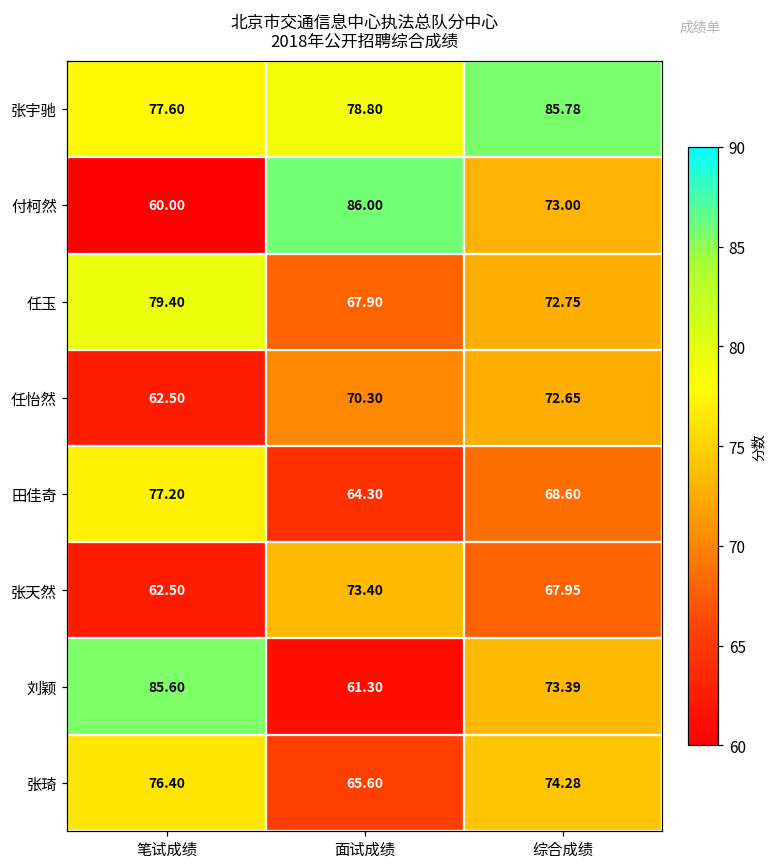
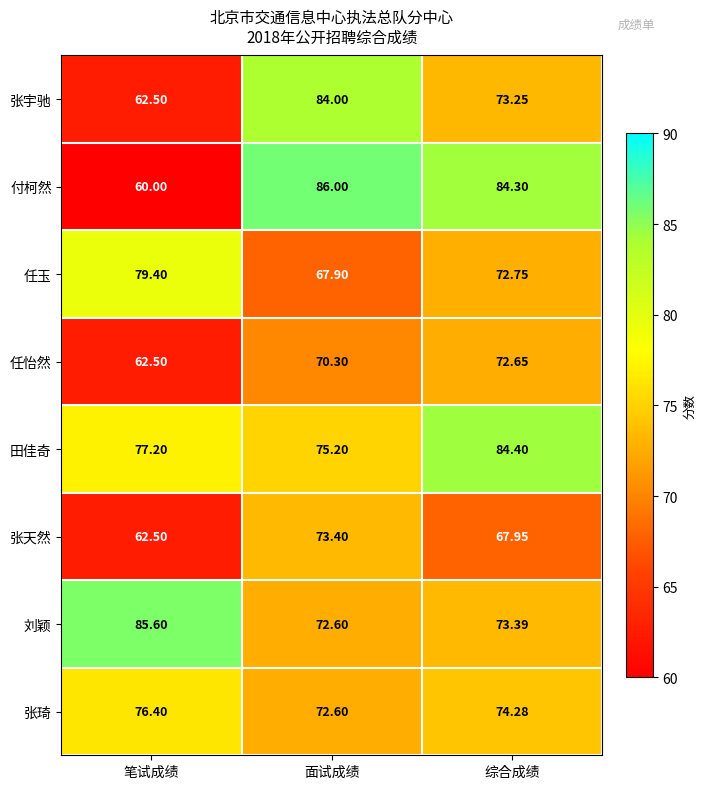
  {
    "张宇驰": {
-     "笔试成绩": 77.60,
-     "面试成绩": 78.80,
-     "综合成绩": 85.78
+     "笔试成绩": 62.50,
+     "面试成绩": 84.00,
+     "综合成绩": 73.25
    },
    "付柯然": {
      "笔试成绩": 60.00,
      "面试成绩": 86.00,
-     "综合成绩": 73.00
+     "综合成绩": 84.30
    },
    "任玉": {
      "笔试成绩": 79.40,
      "面试成绩": 67.90,
      "综合成绩": 72.75
    },
    "任怡然": {
      "笔试成绩": 62.50,
      "面试成绩": 70.30,
      "综合成绩": 72.65
    },
    "田佳奇": {
      "笔试成绩": 77.20,
-     "面试成绩": 64.30,
-     "综合成绩": 68.60
+     "面试成绩": 75.20,
+     "综合成绩": 84.40
    },
    "张天然": {
      "笔试成绩": 62.50,
      "面试成绩": 73.40,
      "综合成绩": 67.95
    },
    "刘颖": {
      "笔试成绩": 85.60,
-     "面试成绩": 61.30,
+     "面试成绩": 72.60,
      "综合成绩": 73.39
    },
    "张琦": {
      "笔试成绩": 76.40,
-     "面试成绩": 65.60,
+     "面试成绩": 72.60,
      "综合成绩": 74.28
    }
  }
